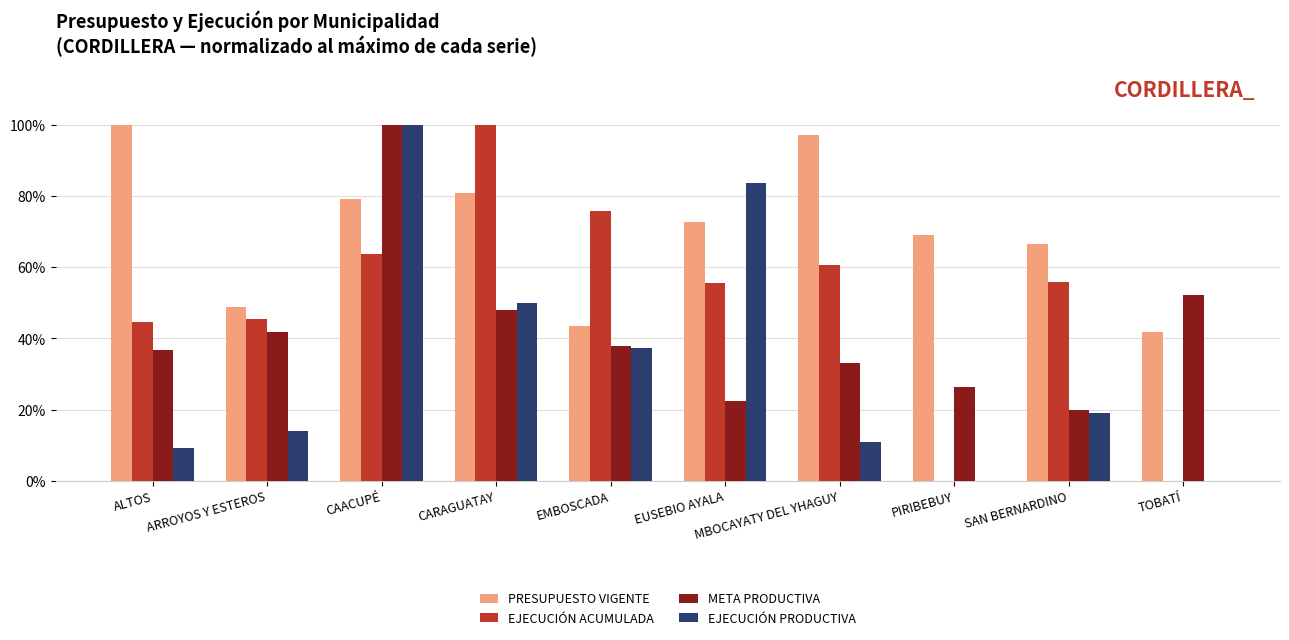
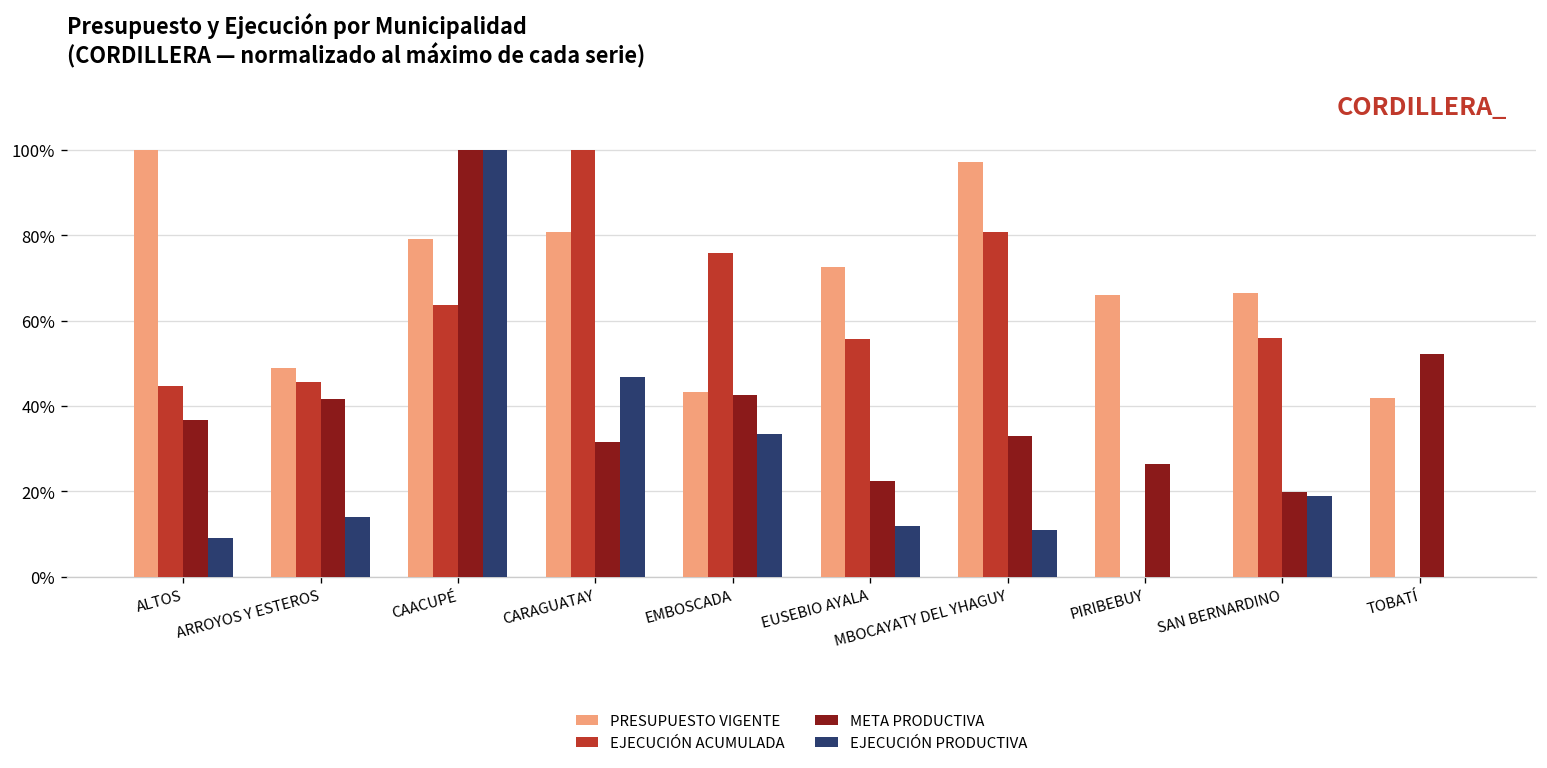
  {
    "PRESUPUESTO VIGENTE": {
      "ALTOS": "100%",
      "ARROYOS Y ESTEROS": "49%",
      "CAACUPÉ": "79%",
      "CARAGUATAY": "81%",
      "EMBOSCADA": "43%",
      "EUSEBIO AYALA": "73%",
      "MBOCAYATY DEL YHAGUY": "97%",
-     "PIRIBEBUY": "69%",
+     "PIRIBEBUY": "66%",
      "SAN BERNARDINO": "66%",
      "TOBATÍ": "42%"
    },
    "EJECUCIÓN ACUMULADA": {
      "ALTOS": "45%",
      "ARROYOS Y ESTEROS": "46%",
      "CAACUPÉ": "64%",
      "CARAGUATAY": "100%",
      "EMBOSCADA": "76%",
      "EUSEBIO AYALA": "56%",
-     "MBOCAYATY DEL YHAGUY": "61%",
+     "MBOCAYATY DEL YHAGUY": "81%",
      "PIRIBEBUY": "0%",
      "SAN BERNARDINO": "56%",
      "TOBATÍ": "0%"
    },
    "META PRODUCTIVA": {
      "ALTOS": "37%",
      "ARROYOS Y ESTEROS": "42%",
      "CAACUPÉ": "100%",
-     "CARAGUATAY": "48%",
-     "EMBOSCADA": "38%",
+     "CARAGUATAY": "32%",
+     "EMBOSCADA": "43%",
      "EUSEBIO AYALA": "22%",
      "MBOCAYATY DEL YHAGUY": "33%",
      "PIRIBEBUY": "26%",
      "SAN BERNARDINO": "20%",
      "TOBATÍ": "52%"
    },
    "EJECUCIÓN PRODUCTIVA": {
      "ALTOS": "9%",
      "ARROYOS Y ESTEROS": "14%",
      "CAACUPÉ": "100%",
-     "CARAGUATAY": "50%",
-     "EMBOSCADA": "37%",
-     "EUSEBIO AYALA": "84%",
+     "CARAGUATAY": "47%",
+     "EMBOSCADA": "33%",
+     "EUSEBIO AYALA": "12%",
      "MBOCAYATY DEL YHAGUY": "11%",
      "PIRIBEBUY": "0%",
      "SAN BERNARDINO": "19%",
      "TOBATÍ": "0%"
    }
  }
